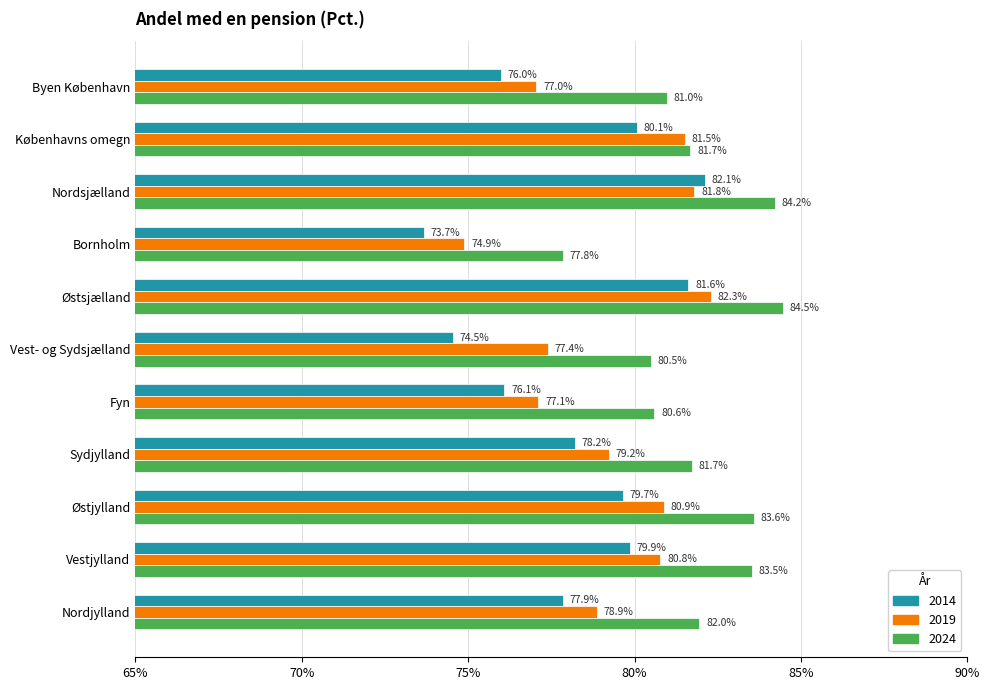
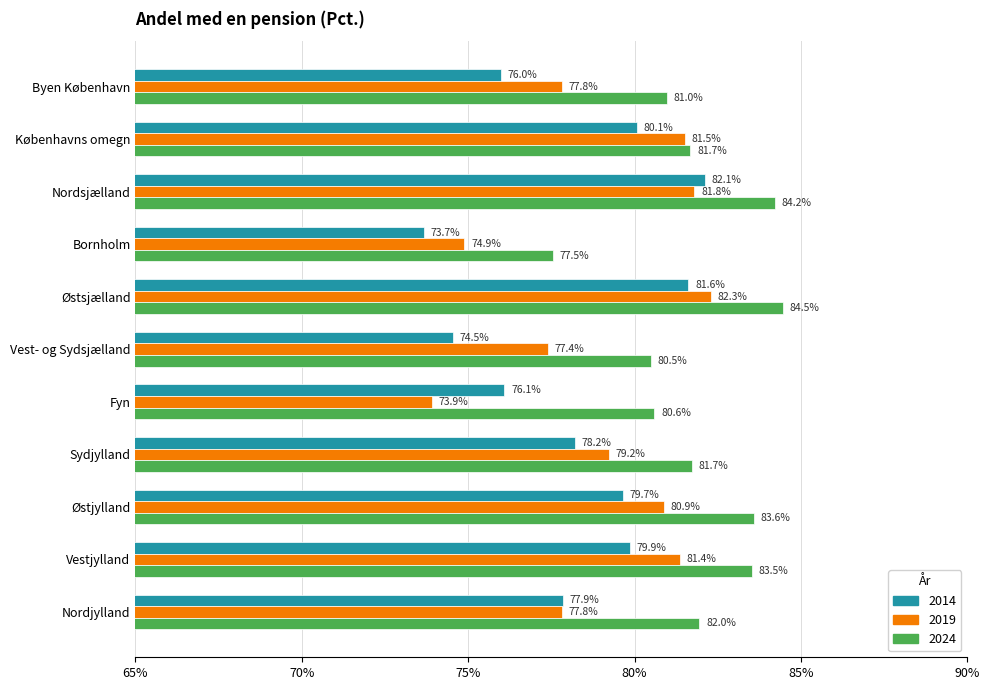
  {
    "2014": {
      "Byen København": "76.0%",
      "Københavns omegn": "80.1%",
      "Nordsjælland": "82.1%",
      "Bornholm": "73.7%",
      "Østsjælland": "81.6%",
      "Vest- og Sydsjælland": "74.5%",
      "Fyn": "76.1%",
      "Sydjylland": "78.2%",
      "Østjylland": "79.7%",
      "Vestjylland": "79.9%",
      "Nordjylland": "77.9%"
    },
    "2019": {
-     "Byen København": "77.0%",
+     "Byen København": "77.8%",
      "Københavns omegn": "81.5%",
      "Nordsjælland": "81.8%",
      "Bornholm": "74.9%",
      "Østsjælland": "82.3%",
      "Vest- og Sydsjælland": "77.4%",
-     "Fyn": "77.1%",
+     "Fyn": "73.9%",
      "Sydjylland": "79.2%",
      "Østjylland": "80.9%",
-     "Vestjylland": "80.8%",
-     "Nordjylland": "78.9%"
+     "Vestjylland": "81.4%",
+     "Nordjylland": "77.8%"
    },
    "2024": {
      "Byen København": "81.0%",
      "Københavns omegn": "81.7%",
      "Nordsjælland": "84.2%",
-     "Bornholm": "77.8%",
+     "Bornholm": "77.5%",
      "Østsjælland": "84.5%",
      "Vest- og Sydsjælland": "80.5%",
      "Fyn": "80.6%",
      "Sydjylland": "81.7%",
      "Østjylland": "83.6%",
      "Vestjylland": "83.5%",
      "Nordjylland": "82.0%"
    }
  }
